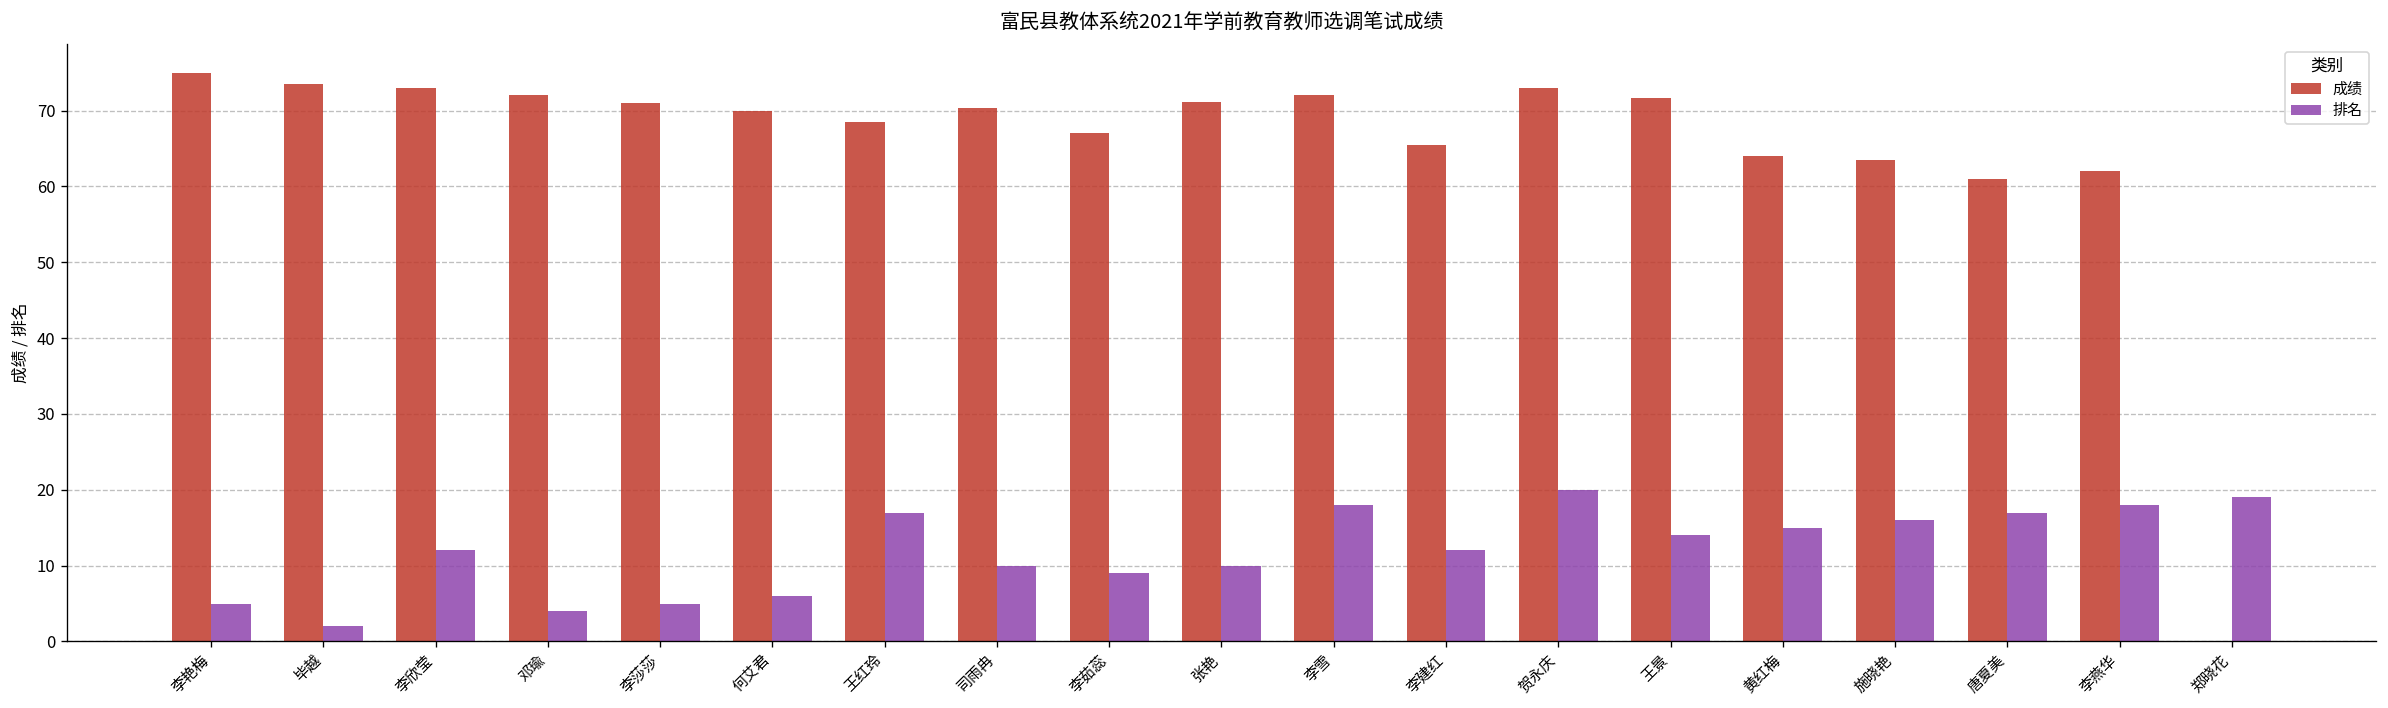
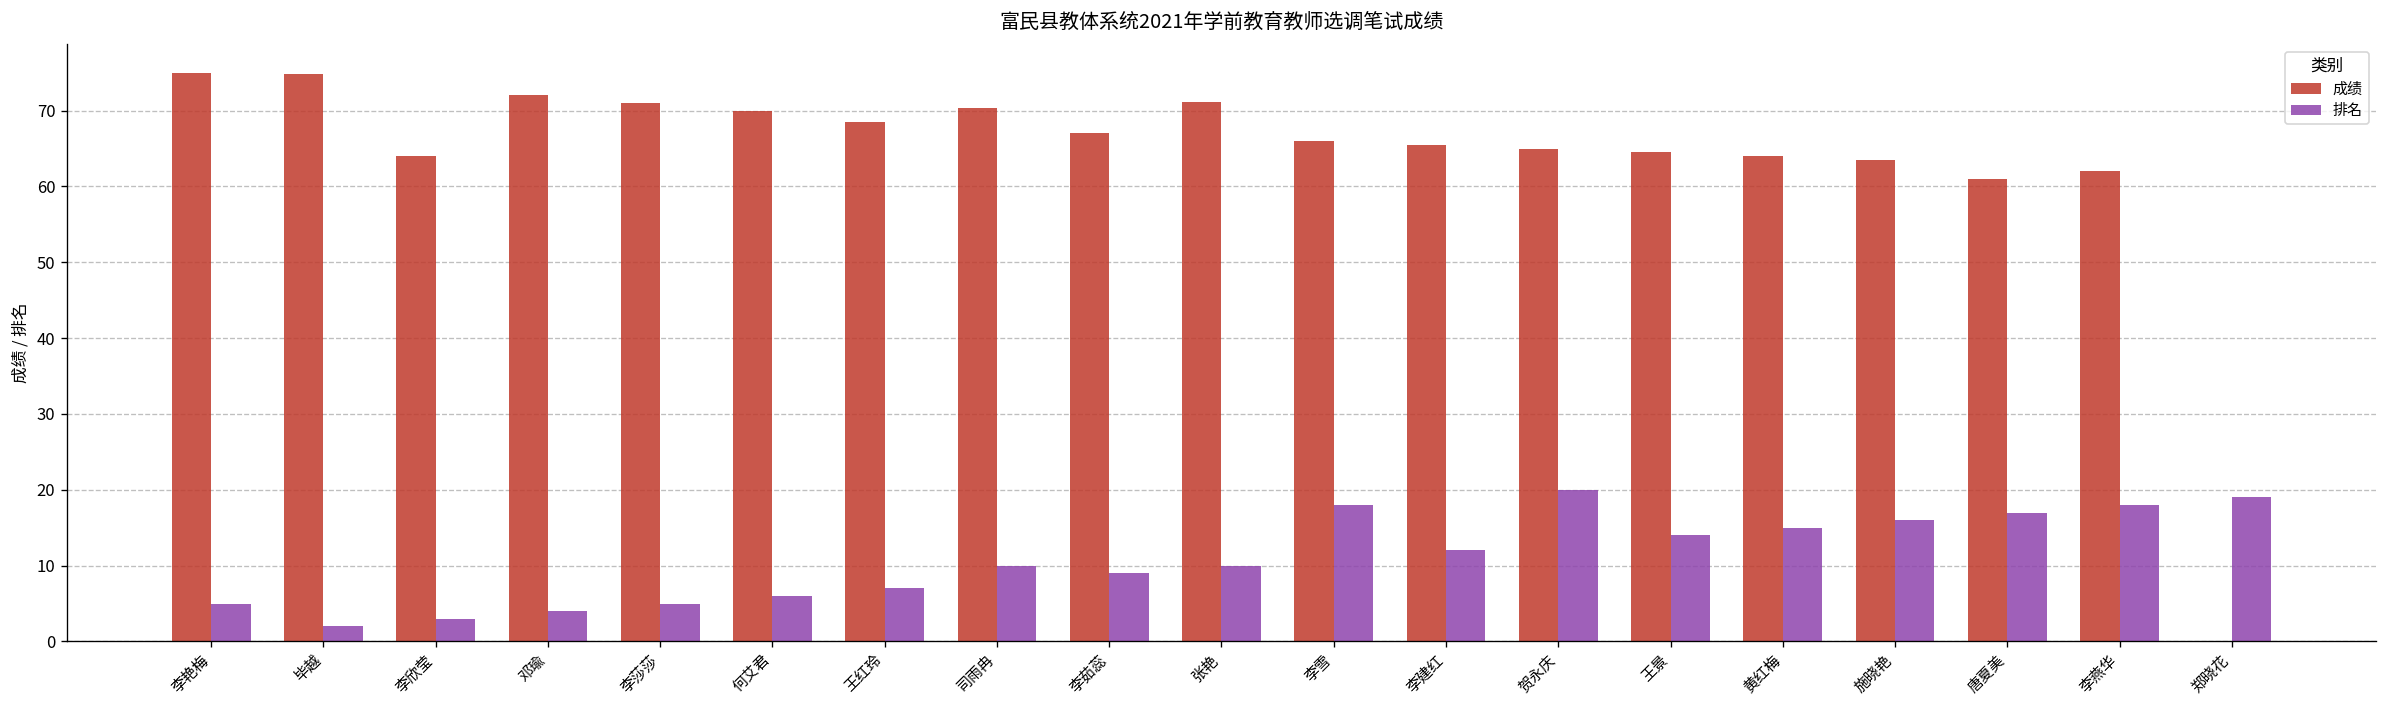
  {
    "成绩": {
      "李艳梅": 75,
-     "毕越": 74,
-     "李欣莹": 73,
+     "毕越": 75,
+     "李欣莹": 64,
      "邓瑜": 72,
      "李莎莎": 71,
      "何艾君": 70,
      "王红玲": 69,
      "司雨冉": 70,
      "李茹蕊": 67,
      "张艳": 71,
-     "李雪": 72,
+     "李雪": 66,
      "李建红": 66,
-     "贺永庆": 73,
-     "王景": 72,
+     "贺永庆": 65,
+     "王景": 65,
      "黄红梅": 64,
      "施晓艳": 64,
      "唐夏美": 61,
      "李燕华": 62,
      "郑晓花": 0
    },
    "排名": {
      "李艳梅": 5,
      "毕越": 2,
-     "李欣莹": 12,
+     "李欣莹": 3,
      "邓瑜": 4,
      "李莎莎": 5,
      "何艾君": 6,
-     "王红玲": 17,
+     "王红玲": 7,
      "司雨冉": 10,
      "李茹蕊": 9,
      "张艳": 10,
      "李雪": 18,
      "李建红": 12,
      "贺永庆": 20,
      "王景": 14,
      "黄红梅": 15,
      "施晓艳": 16,
      "唐夏美": 17,
      "李燕华": 18,
      "郑晓花": 19
    }
  }
